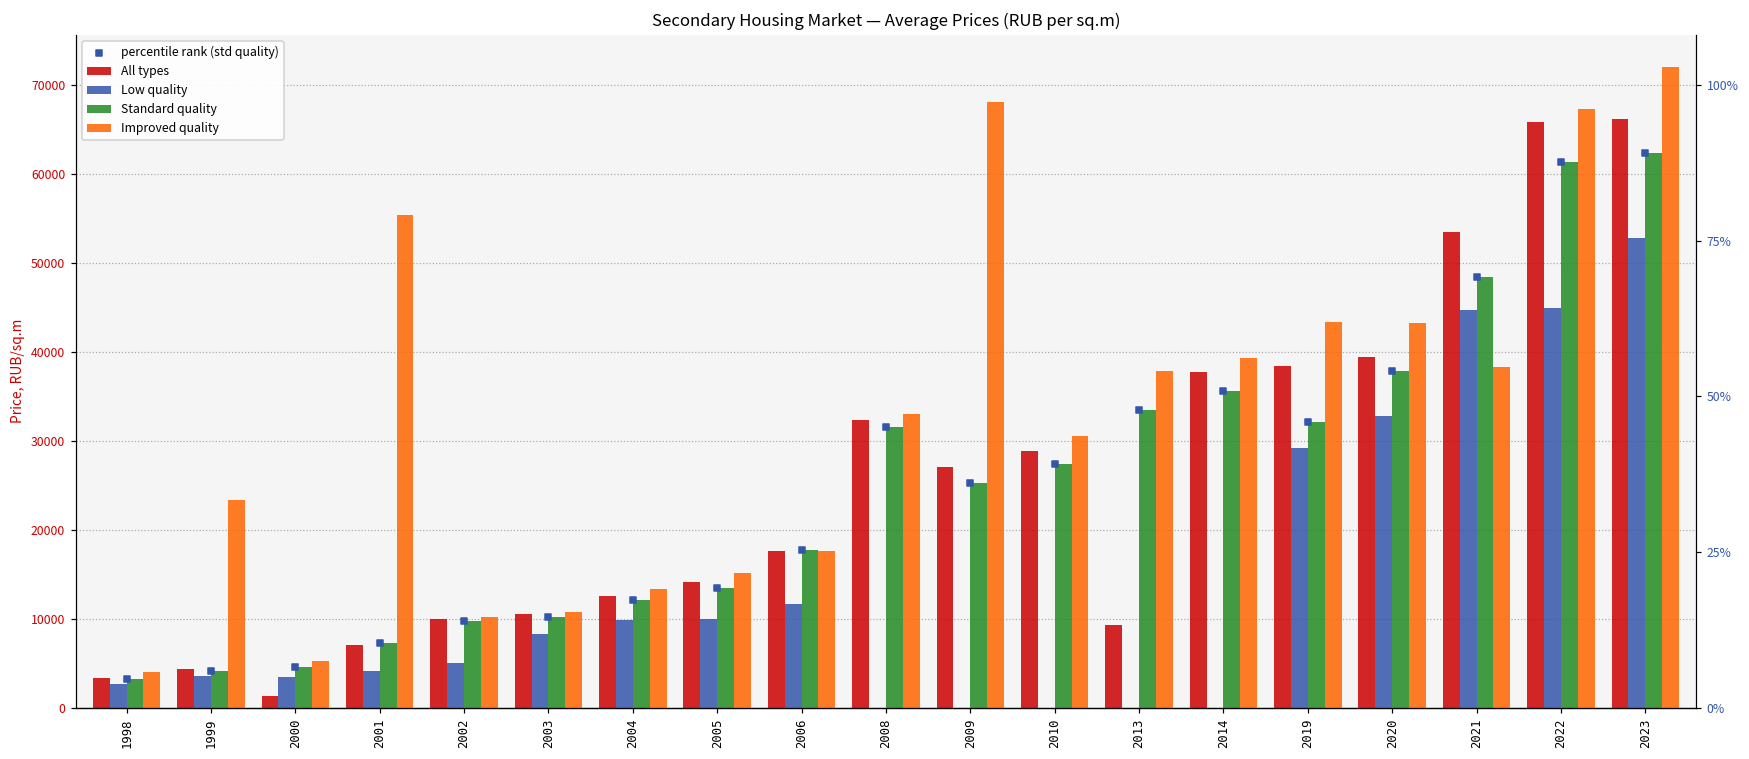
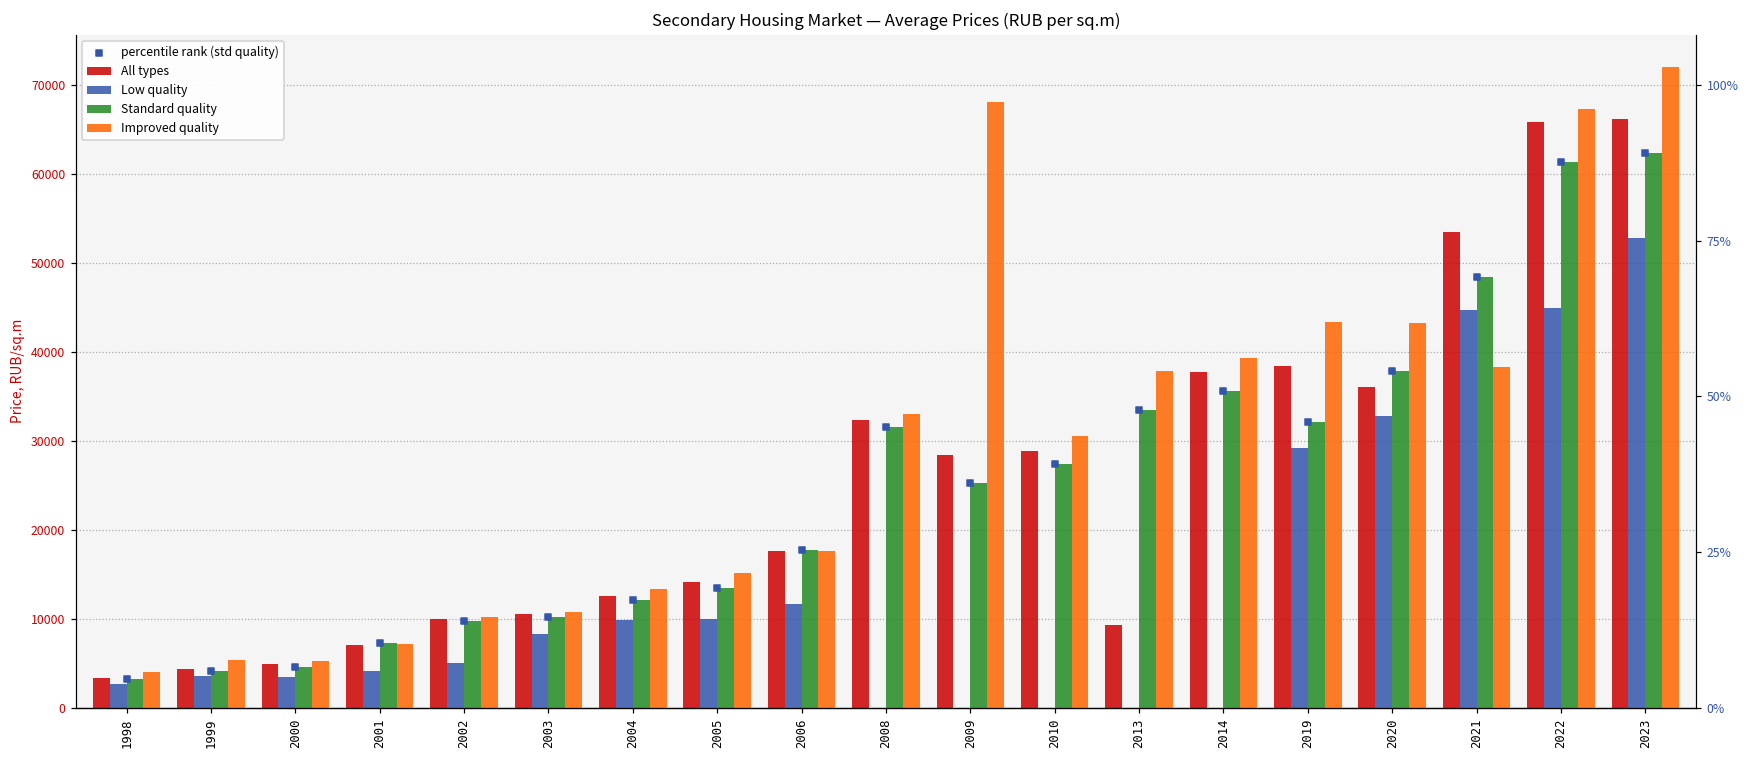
  {
    "All types": {
      "1998": 3000,
      "1999": 4000,
-     "2000": 1000,
+     "2000": 5000,
      "2001": 7000,
      "2002": 10000,
      "2003": 10000,
      "2004": 13000,
      "2005": 14000,
      "2006": 18000,
      "2008": 32000,
-     "2009": 27000,
+     "2009": 28000,
      "2010": 29000,
      "2013": 9000,
      "2014": 38000,
      "2019": 38000,
-     "2020": 39000,
+     "2020": 36000,
      "2021": 54000,
      "2022": 66000,
      "2023": 66000
    },
    "Standard quality": {
      "1998": 3000,
      "1999": 4000,
      "2000": 5000,
      "2001": 7000,
      "2002": 10000,
      "2003": 10000,
      "2004": 12000,
      "2005": 13000,
      "2006": 18000,
      "2008": 32000,
      "2009": 25000,
      "2010": 27000,
      "2013": 34000,
      "2014": 36000,
      "2019": 32000,
      "2020": 38000,
      "2021": 48000,
      "2022": 61000,
      "2023": 62000
    },
    "Improved quality": {
      "1998": 4000,
-     "1999": 23000,
+     "1999": 5000,
      "2000": 5000,
-     "2001": 55000,
+     "2001": 7000,
      "2002": 10000,
      "2003": 11000,
      "2004": 13000,
      "2005": 15000,
      "2006": 18000,
      "2008": 33000,
      "2009": 68000,
      "2010": 31000,
      "2013": 38000,
      "2014": 39000,
      "2019": 43000,
      "2020": 43000,
      "2021": 38000,
      "2022": 67000,
      "2023": 72000
    }
  }
